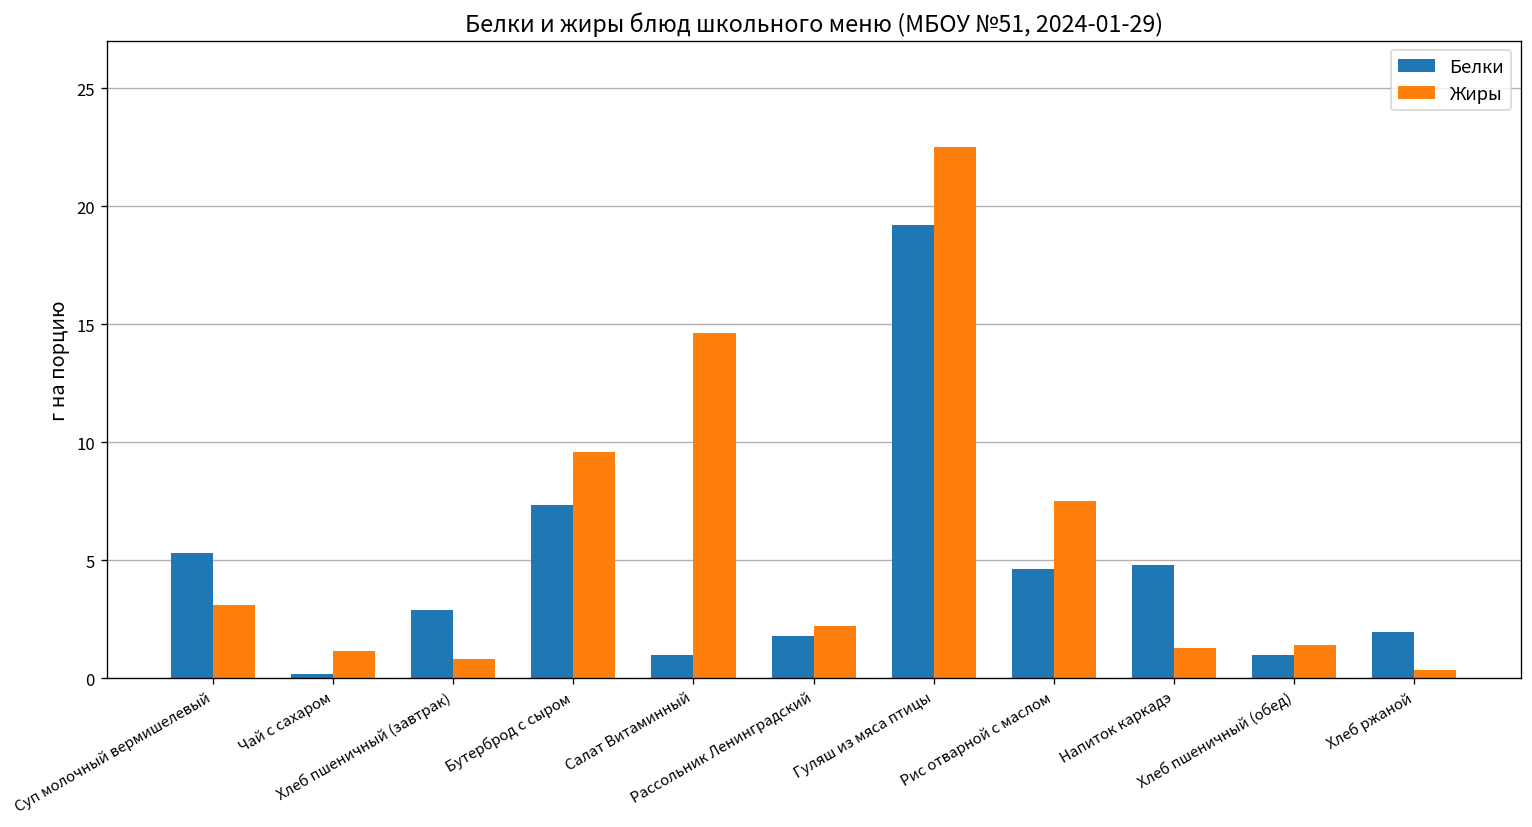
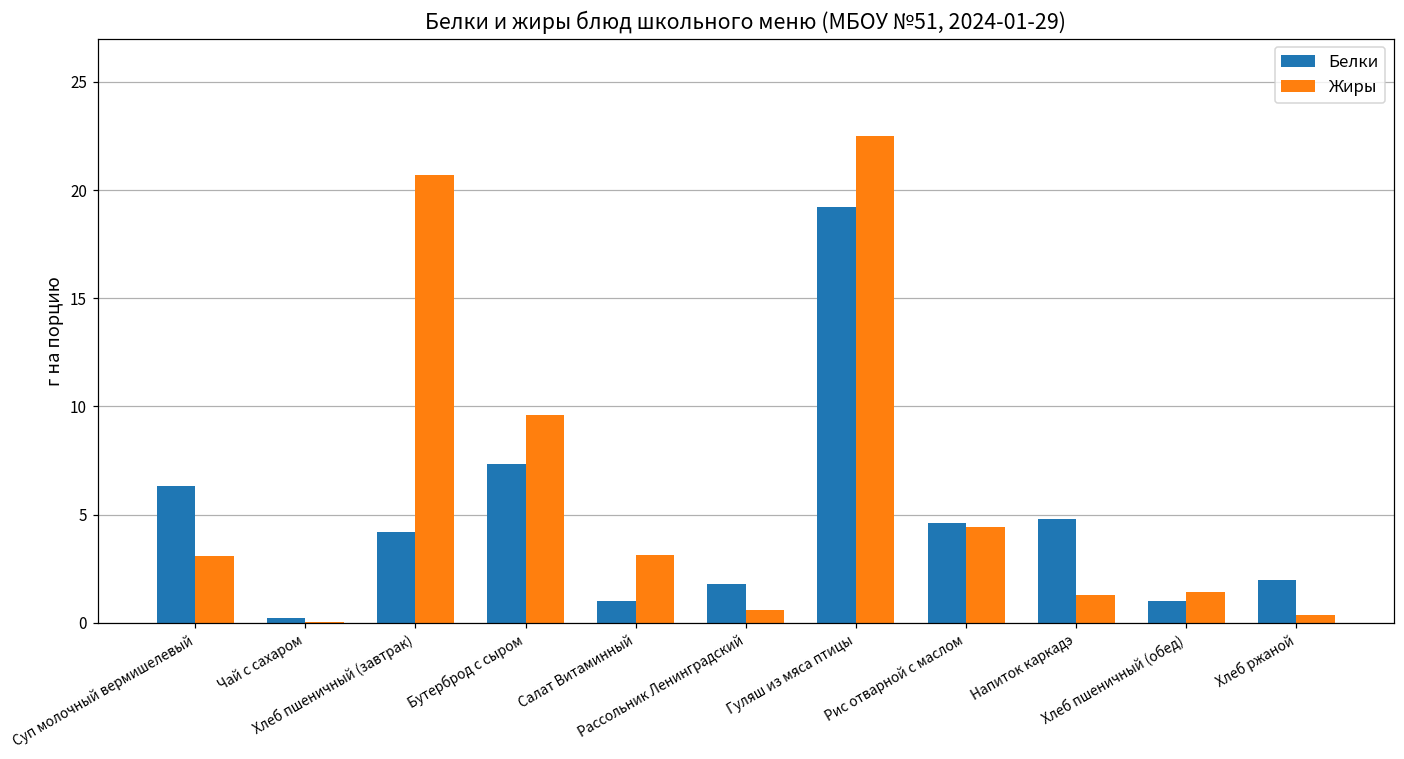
  {
    "Белки": {
-     "Суп молочный вермишелевый": 5.3,
+     "Суп молочный вермишелевый": 6.3,
      "Чай с сахаром": 0.2,
-     "Хлеб пшеничный (завтрак)": 2.9,
+     "Хлеб пшеничный (завтрак)": 4.2,
      "Бутерброд с сыром": 7.3,
      "Салат Витаминный": 1.0,
      "Рассольник Ленинградский": 1.8,
      "Гуляш из мяса птицы": 19.2,
      "Рис отварной с маслом": 4.6,
      "Напиток каркадэ": 4.8,
      "Хлеб пшеничный (обед)": 1.0,
      "Хлеб ржаной": 2.0
    },
    "Жиры": {
      "Суп молочный вермишелевый": 3.1,
-     "Чай с сахаром": 1.2,
-     "Хлеб пшеничный (завтрак)": 0.8,
+     "Чай с сахаром": 0.1,
+     "Хлеб пшеничный (завтрак)": 20.7,
      "Бутерброд с сыром": 9.6,
-     "Салат Витаминный": 14.6,
-     "Рассольник Ленинградский": 2.2,
+     "Салат Витаминный": 3.1,
+     "Рассольник Ленинградский": 0.6,
      "Гуляш из мяса птицы": 22.5,
-     "Рис отварной с маслом": 7.5,
+     "Рис отварной с маслом": 4.4,
      "Напиток каркадэ": 1.3,
      "Хлеб пшеничный (обед)": 1.4,
      "Хлеб ржаной": 0.4
    }
  }
